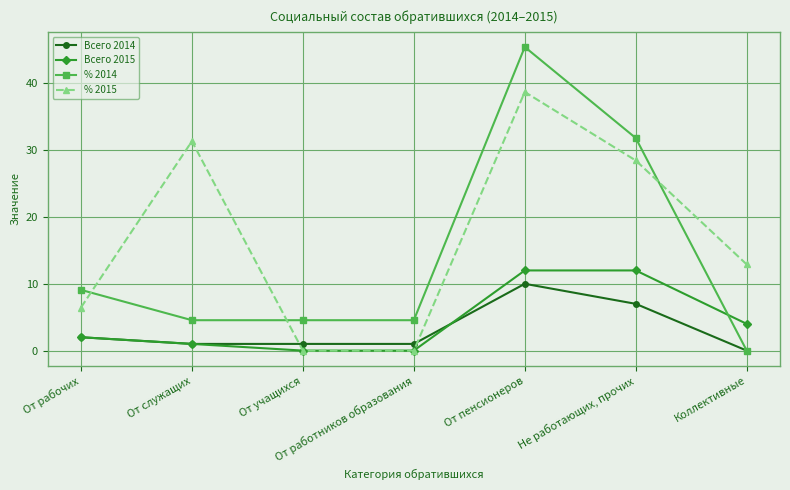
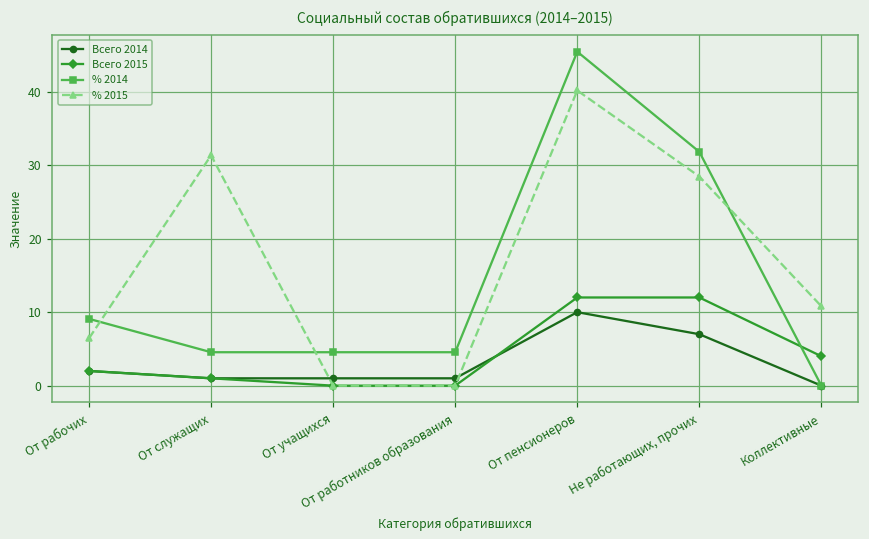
  {
    "% 2015": {
      "От рабочих": 6,
      "От служащих": 31,
-     "От пенсионеров": 39,
+     "От пенсионеров": 40,
      "Не работающих, прочих": 28,
-     "Коллективные": 13
+     "Коллективные": 11
    }
  }
